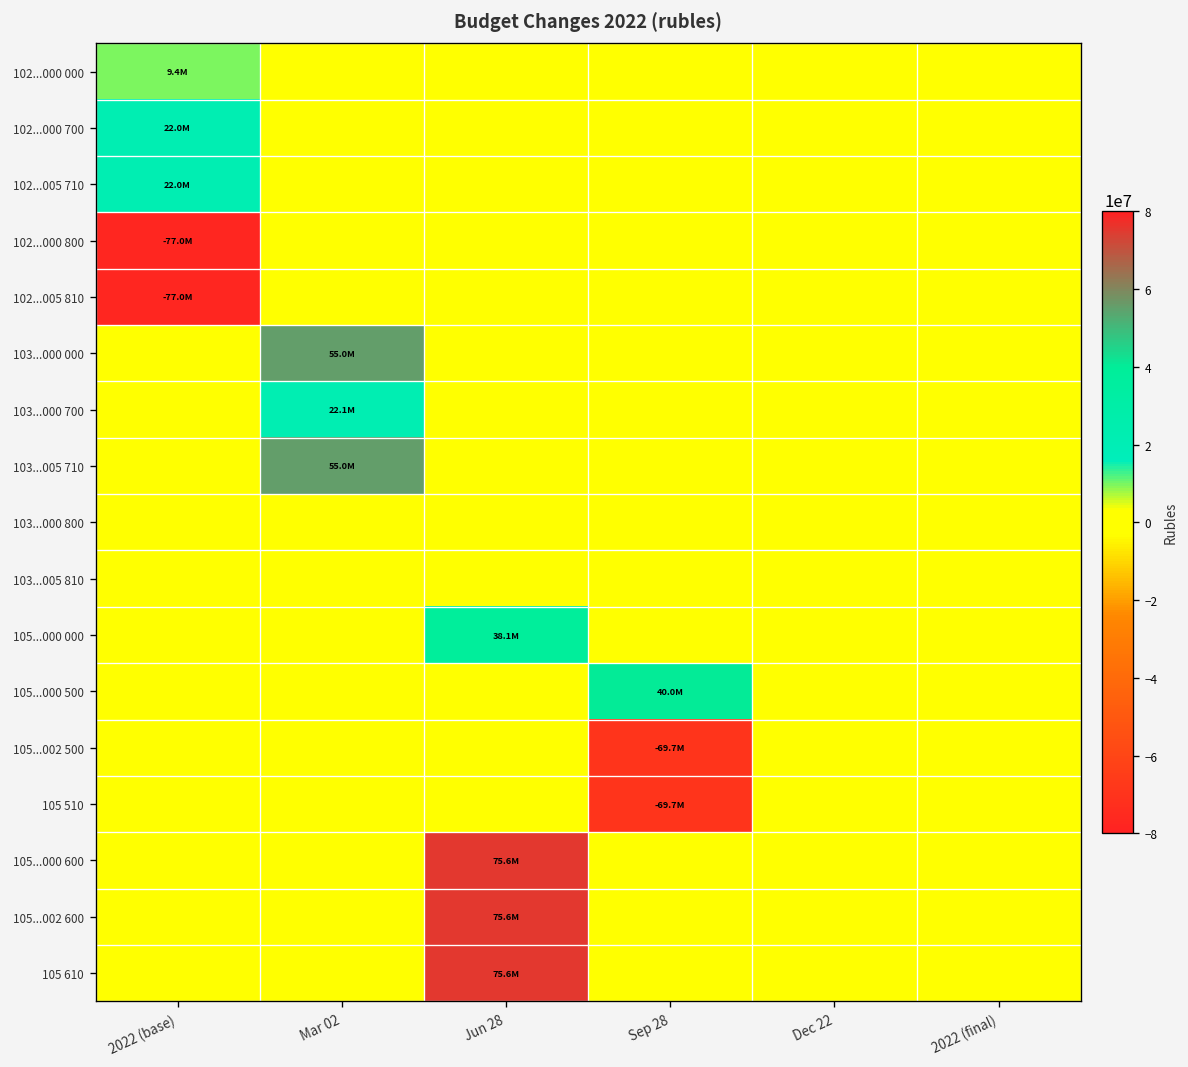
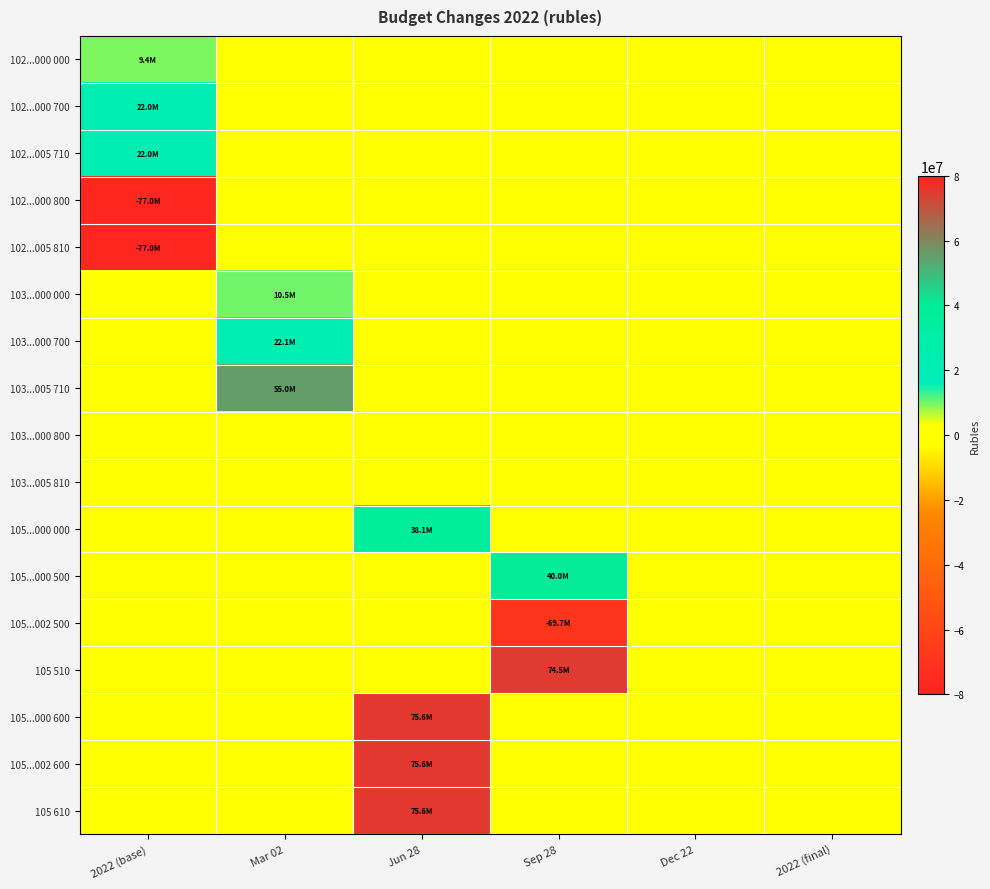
  {
    "102...000 000": {
      "2022 (base)": "9.4M"
    },
    "102...000 700": {
      "2022 (base)": "22.0M"
    },
    "102...005 710": {
      "2022 (base)": "22.0M"
    },
    "102...000 800": {
      "2022 (base)": "-77.0M"
    },
    "102...005 810": {
      "2022 (base)": "-77.0M"
    },
    "103...000 000": {
-     "Mar 02": "55.0M"
+     "Mar 02": "10.5M"
    },
    "103...000 700": {
      "Mar 02": "22.1M"
    },
    "103...005 710": {
      "Mar 02": "55.0M"
    },
    "105...000 000": {
      "Jun 28": "38.1M"
    },
    "105...000 500": {
      "Sep 28": "40.0M"
    },
    "105...002 500": {
      "Sep 28": "-69.7M"
    },
    "105 510": {
-     "Sep 28": "-69.7M"
+     "Sep 28": "74.5M"
    },
    "105...000 600": {
      "Jun 28": "75.6M"
    },
    "105...002 600": {
      "Jun 28": "75.6M"
    },
    "105 610": {
      "Jun 28": "75.6M"
    }
  }
